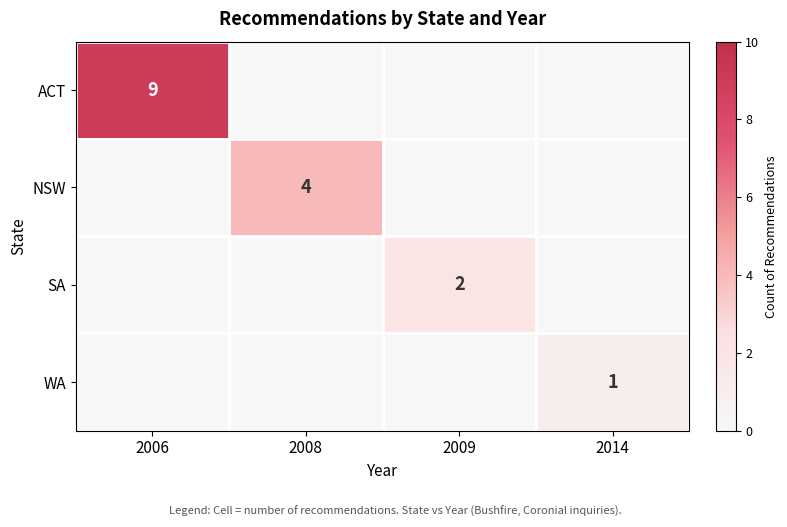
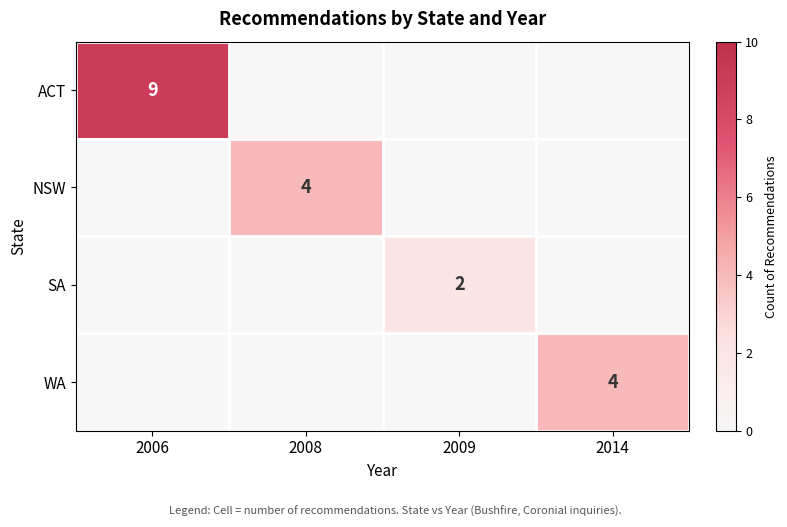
  {
    "ACT": {
      "2006": 9
    },
    "NSW": {
      "2008": 4
    },
    "SA": {
      "2009": 2
    },
    "WA": {
-     "2014": 1
+     "2014": 4
    }
  }
